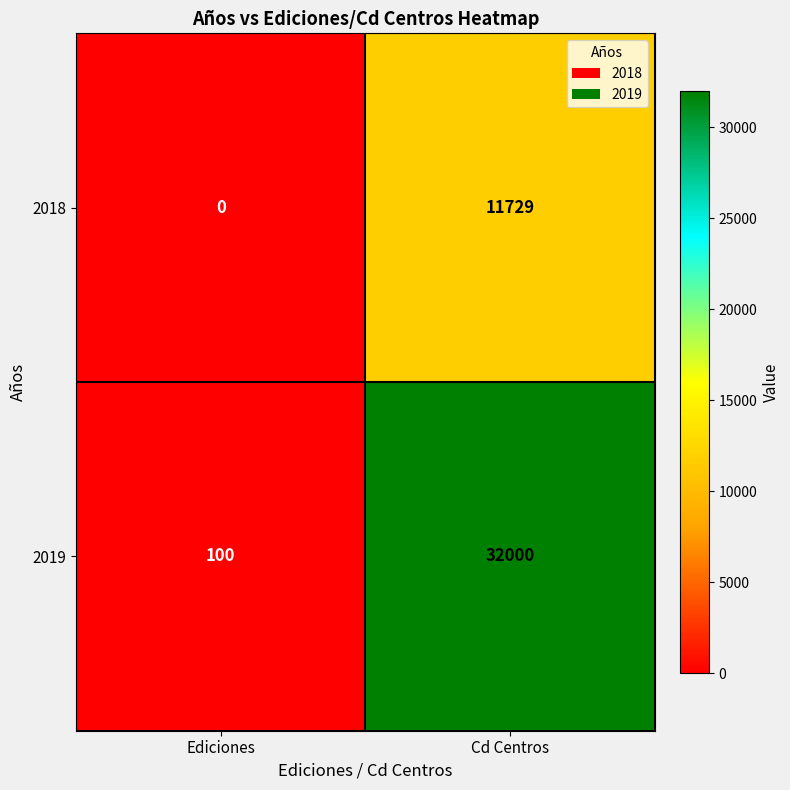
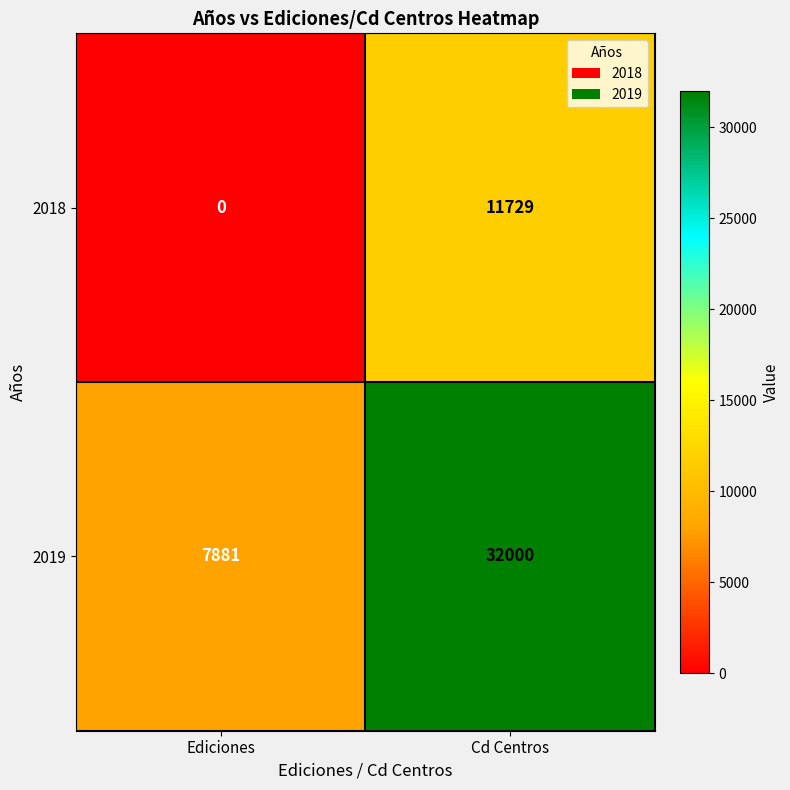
  {
    "2018": {
      "Ediciones": 0,
      "Cd Centros": 11729
    },
    "2019": {
-     "Ediciones": 100,
+     "Ediciones": 7881,
      "Cd Centros": 32000
    }
  }
